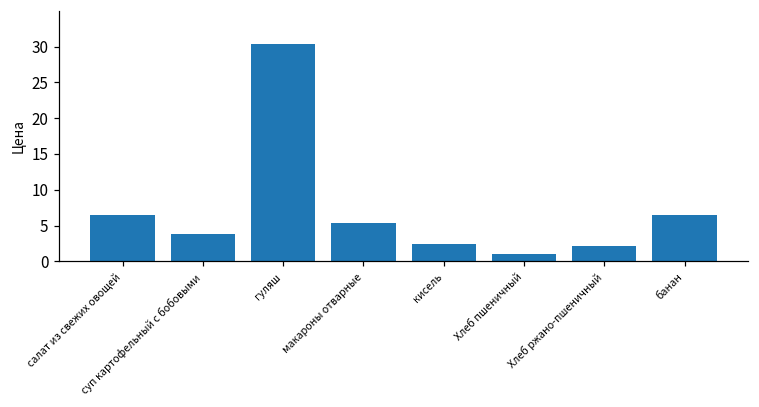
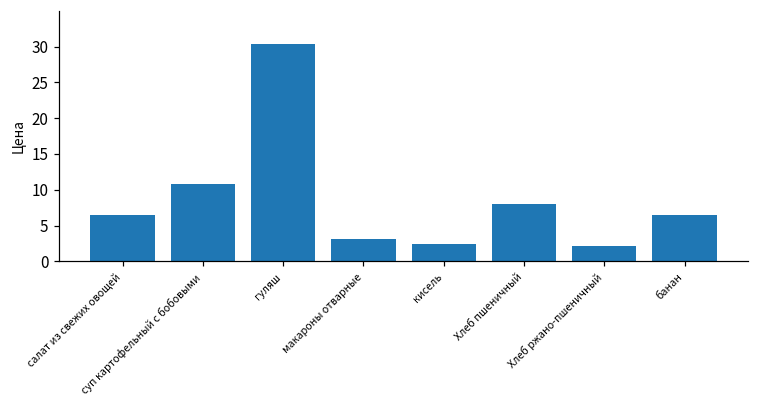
  {
    "салат из свежих овощей": 6,
-   "суп картофельный с бобовыми": 4,
+   "суп картофельный с бобовыми": 11,
    "гуляш": 30,
-   "макароны отварные": 5,
+   "макароны отварные": 3,
    "кисель": 2,
-   "Хлеб пшеничный": 1,
+   "Хлеб пшеничный": 8,
    "Хлеб ржано-пшеничный": 2,
    "банан": 7
  }
